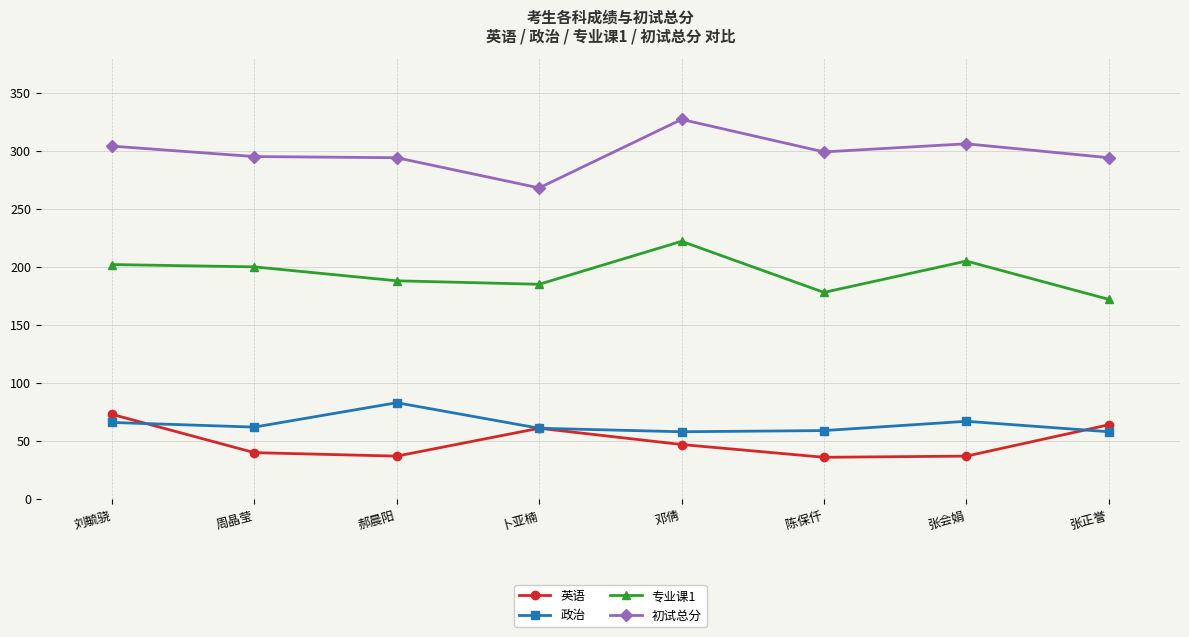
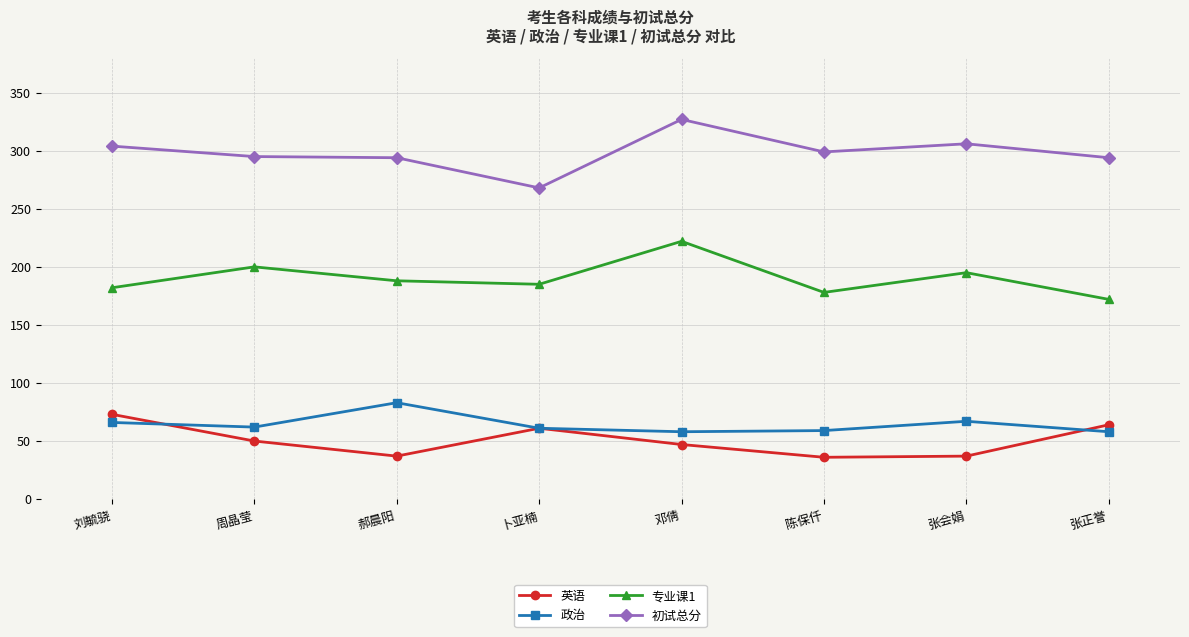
  {
    "英语": {
      "刘毓骁": 73,
-     "周晶莹": 40,
+     "周晶莹": 50,
      "郝晨阳": 37,
      "邓倩": 47,
      "陈保仟": 36,
      "张会娟": 37,
      "张正誉": 64
    },
    "政治": {
      "刘毓骁": 66,
      "周晶莹": 62,
      "郝晨阳": 83,
      "邓倩": 58,
      "陈保仟": 59,
      "张会娟": 67,
      "张正誉": 58
    },
    "专业课1": {
-     "刘毓骁": 202,
+     "刘毓骁": 182,
      "周晶莹": 200,
      "郝晨阳": 188,
      "卜亚楠": 185,
      "邓倩": 222,
      "陈保仟": 178,
-     "张会娟": 205,
+     "张会娟": 195,
      "张正誉": 172
    },
    "初试总分": {
      "刘毓骁": 304,
      "周晶莹": 295,
      "郝晨阳": 294,
      "卜亚楠": 268,
      "邓倩": 327,
      "陈保仟": 299,
      "张会娟": 306,
      "张正誉": 294
    }
  }
